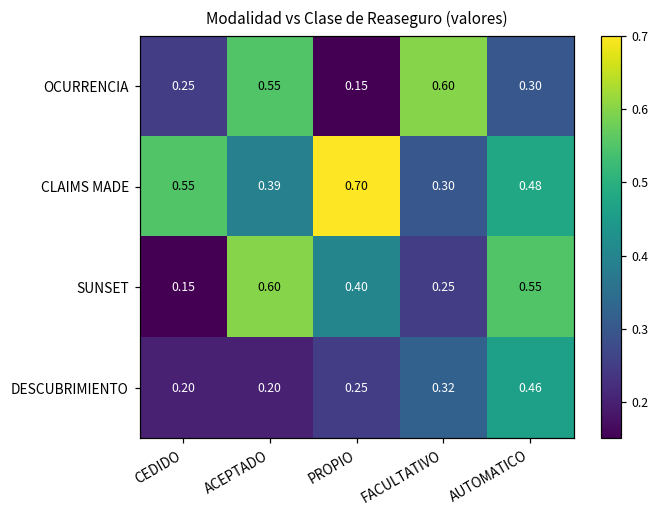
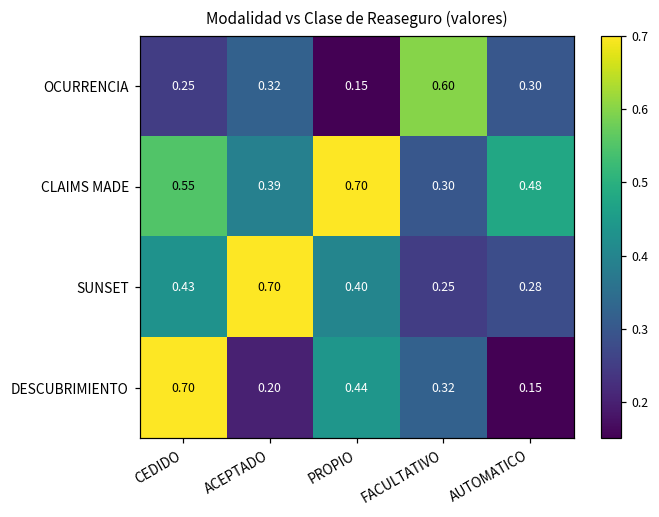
  {
    "OCURRENCIA": {
      "CEDIDO": 0.25,
-     "ACEPTADO": 0.55,
+     "ACEPTADO": 0.32,
      "PROPIO": 0.15,
      "FACULTATIVO": 0.60,
      "AUTOMATICO": 0.30
    },
    "CLAIMS MADE": {
      "CEDIDO": 0.55,
      "ACEPTADO": 0.39,
      "PROPIO": 0.70,
      "FACULTATIVO": 0.30,
      "AUTOMATICO": 0.48
    },
    "SUNSET": {
-     "CEDIDO": 0.15,
-     "ACEPTADO": 0.60,
+     "CEDIDO": 0.43,
+     "ACEPTADO": 0.70,
      "PROPIO": 0.40,
      "FACULTATIVO": 0.25,
-     "AUTOMATICO": 0.55
+     "AUTOMATICO": 0.28
    },
    "DESCUBRIMIENTO": {
-     "CEDIDO": 0.20,
+     "CEDIDO": 0.70,
      "ACEPTADO": 0.20,
-     "PROPIO": 0.25,
+     "PROPIO": 0.44,
      "FACULTATIVO": 0.32,
-     "AUTOMATICO": 0.46
+     "AUTOMATICO": 0.15
    }
  }
